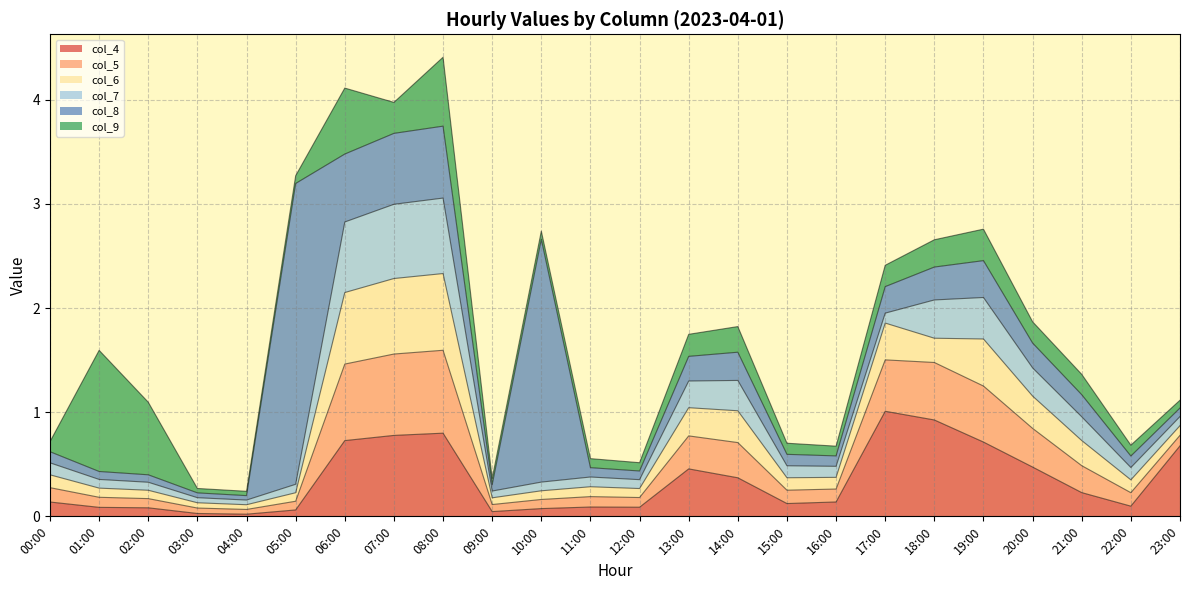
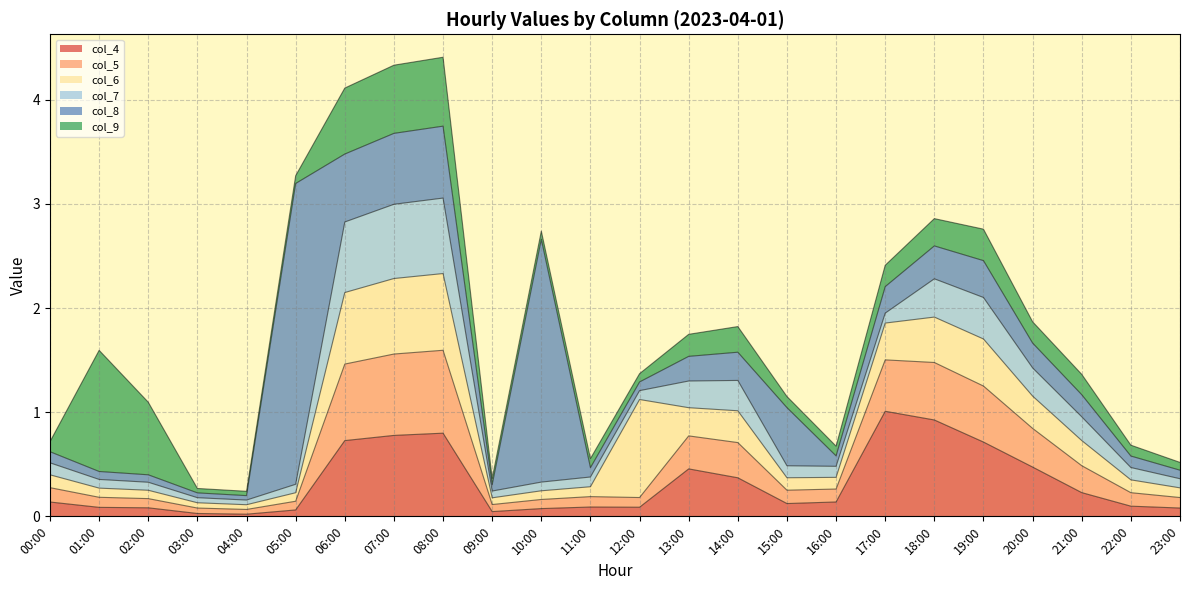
  {
    "col_4": {
      "00:00": 0.14,
      "01:00": 0.09,
      "02:00": 0.08,
      "03:00": 0.03,
      "04:00": 0.02,
      "05:00": 0.06,
      "06:00": 0.73,
      "07:00": 0.78,
      "08:00": 0.80,
      "09:00": 0.05,
      "10:00": 0.07,
      "11:00": 0.09,
      "12:00": 0.09,
      "13:00": 0.46,
      "14:00": 0.37,
      "15:00": 0.12,
      "16:00": 0.14,
      "17:00": 1.01,
      "18:00": 0.93,
      "19:00": 0.71,
      "20:00": 0.47,
      "21:00": 0.23,
      "22:00": 0.10,
-     "23:00": 0.68
+     "23:00": 0.08
    },
    "col_5": {
      "00:00": 0.14,
      "01:00": 0.10,
      "02:00": 0.09,
      "03:00": 0.05,
      "04:00": 0.05,
      "05:00": 0.08,
      "06:00": 0.73,
      "07:00": 0.78,
      "08:00": 0.80,
      "09:00": 0.07,
      "10:00": 0.09,
      "11:00": 0.10,
      "12:00": 0.09,
      "13:00": 0.32,
      "14:00": 0.34,
      "15:00": 0.13,
      "16:00": 0.12,
      "17:00": 0.49,
      "18:00": 0.55,
      "19:00": 0.54,
      "20:00": 0.37,
      "21:00": 0.26,
      "22:00": 0.13,
      "23:00": 0.10
    },
    "col_6": {
      "00:00": 0.12,
      "01:00": 0.09,
      "02:00": 0.08,
      "03:00": 0.05,
      "04:00": 0.05,
      "05:00": 0.08,
      "06:00": 0.69,
      "07:00": 0.72,
      "08:00": 0.74,
      "09:00": 0.06,
      "10:00": 0.08,
      "11:00": 0.09,
-     "12:00": 0.09,
+     "12:00": 0.94,
      "13:00": 0.27,
      "14:00": 0.31,
      "15:00": 0.12,
      "16:00": 0.11,
      "17:00": 0.35,
-     "18:00": 0.23,
+     "18:00": 0.44,
      "19:00": 0.45,
      "20:00": 0.31,
      "21:00": 0.24,
      "22:00": 0.12,
      "23:00": 0.09
    },
    "col_7": {
      "00:00": 0.11,
      "01:00": 0.08,
      "02:00": 0.08,
      "03:00": 0.05,
      "04:00": 0.04,
      "05:00": 0.08,
      "06:00": 0.68,
      "07:00": 0.71,
      "08:00": 0.72,
      "09:00": 0.07,
      "10:00": 0.08,
      "11:00": 0.09,
      "12:00": 0.09,
      "13:00": 0.26,
      "14:00": 0.29,
      "15:00": 0.12,
      "16:00": 0.11,
      "17:00": 0.10,
      "18:00": 0.37,
      "19:00": 0.40,
      "20:00": 0.27,
      "21:00": 0.23,
      "22:00": 0.12,
      "23:00": 0.09
    },
    "col_8": {
      "00:00": 0.11,
      "01:00": 0.08,
      "02:00": 0.07,
      "03:00": 0.05,
      "04:00": 0.04,
      "05:00": 2.89,
      "06:00": 0.65,
      "07:00": 0.68,
      "08:00": 0.69,
      "09:00": 0.06,
      "10:00": 2.33,
      "11:00": 0.09,
      "12:00": 0.08,
      "13:00": 0.24,
      "14:00": 0.27,
-     "15:00": 0.11,
+     "15:00": 0.56,
      "16:00": 0.10,
      "17:00": 0.25,
      "18:00": 0.32,
      "19:00": 0.35,
      "20:00": 0.24,
      "21:00": 0.21,
      "22:00": 0.11,
      "23:00": 0.08
    },
    "col_9": {
      "00:00": 0.10,
      "01:00": 1.16,
      "02:00": 0.70,
      "03:00": 0.04,
      "04:00": 0.04,
      "05:00": 0.07,
      "06:00": 0.63,
-     "07:00": 0.30,
+     "07:00": 0.65,
      "08:00": 0.66,
      "09:00": 0.06,
      "10:00": 0.08,
      "11:00": 0.09,
      "12:00": 0.08,
      "13:00": 0.21,
      "14:00": 0.25,
      "15:00": 0.11,
      "16:00": 0.09,
      "17:00": 0.20,
      "18:00": 0.26,
      "19:00": 0.30,
      "20:00": 0.20,
      "21:00": 0.20,
      "22:00": 0.10,
      "23:00": 0.07
    }
  }
